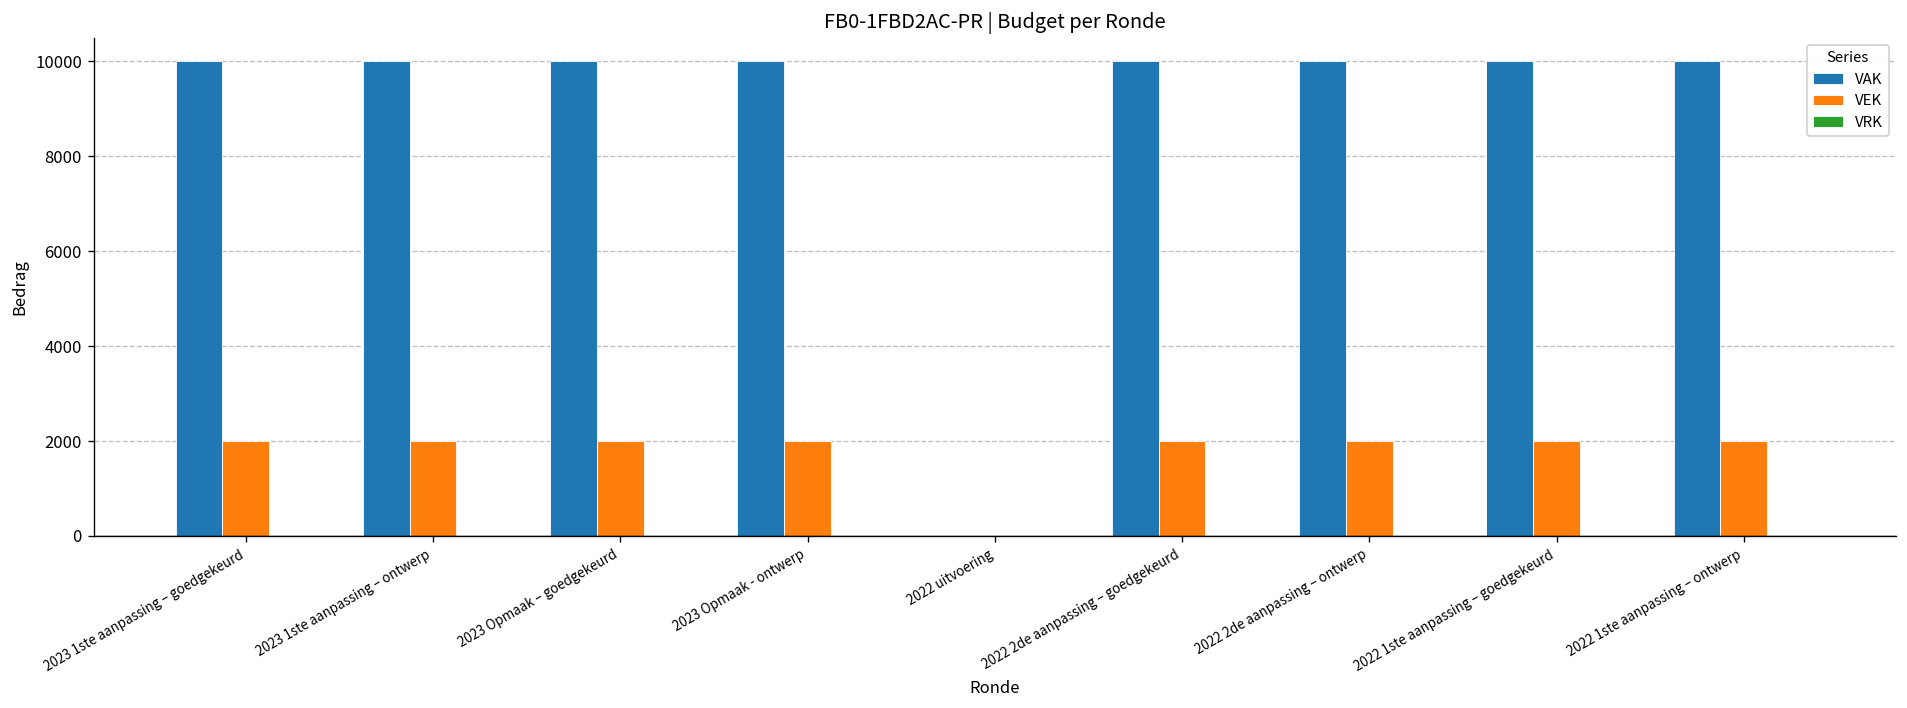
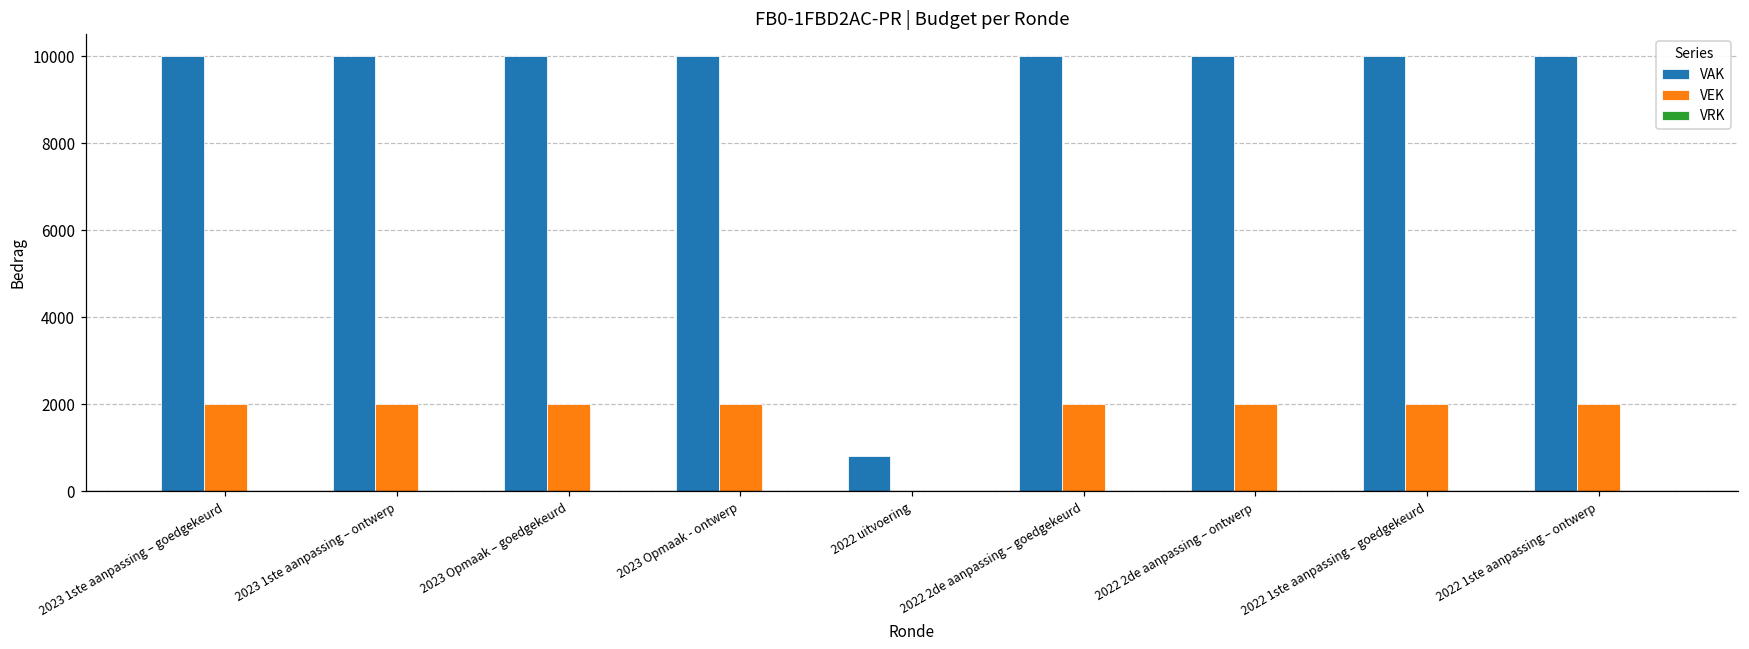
  {
    "VAK": {
      "2023 1ste aanpassing – goedgekeurd": 10000,
      "2023 1ste aanpassing – ontwerp": 10000,
      "2023 Opmaak – goedgekeurd": 10000,
      "2023 Opmaak - ontwerp": 10000,
-     "2022 uitvoering": 0,
+     "2022 uitvoering": 800,
      "2022 2de aanpassing – goedgekeurd": 10000,
      "2022 2de aanpassing – ontwerp": 10000,
      "2022 1ste aanpassing – goedgekeurd": 10000,
      "2022 1ste aanpassing – ontwerp": 10000
    },
    "VEK": {
      "2023 1ste aanpassing – goedgekeurd": 2000,
      "2023 1ste aanpassing – ontwerp": 2000,
      "2023 Opmaak – goedgekeurd": 2000,
      "2023 Opmaak - ontwerp": 2000,
      "2022 uitvoering": 0,
      "2022 2de aanpassing – goedgekeurd": 2000,
      "2022 2de aanpassing – ontwerp": 2000,
      "2022 1ste aanpassing – goedgekeurd": 2000,
      "2022 1ste aanpassing – ontwerp": 2000
    },
    "VRK": {
      "2023 1ste aanpassing – goedgekeurd": 0,
      "2023 1ste aanpassing – ontwerp": 0,
      "2023 Opmaak – goedgekeurd": 0,
      "2023 Opmaak - ontwerp": 0,
      "2022 uitvoering": 0,
      "2022 2de aanpassing – goedgekeurd": 0,
      "2022 2de aanpassing – ontwerp": 0,
      "2022 1ste aanpassing – goedgekeurd": 0,
      "2022 1ste aanpassing – ontwerp": 0
    }
  }
